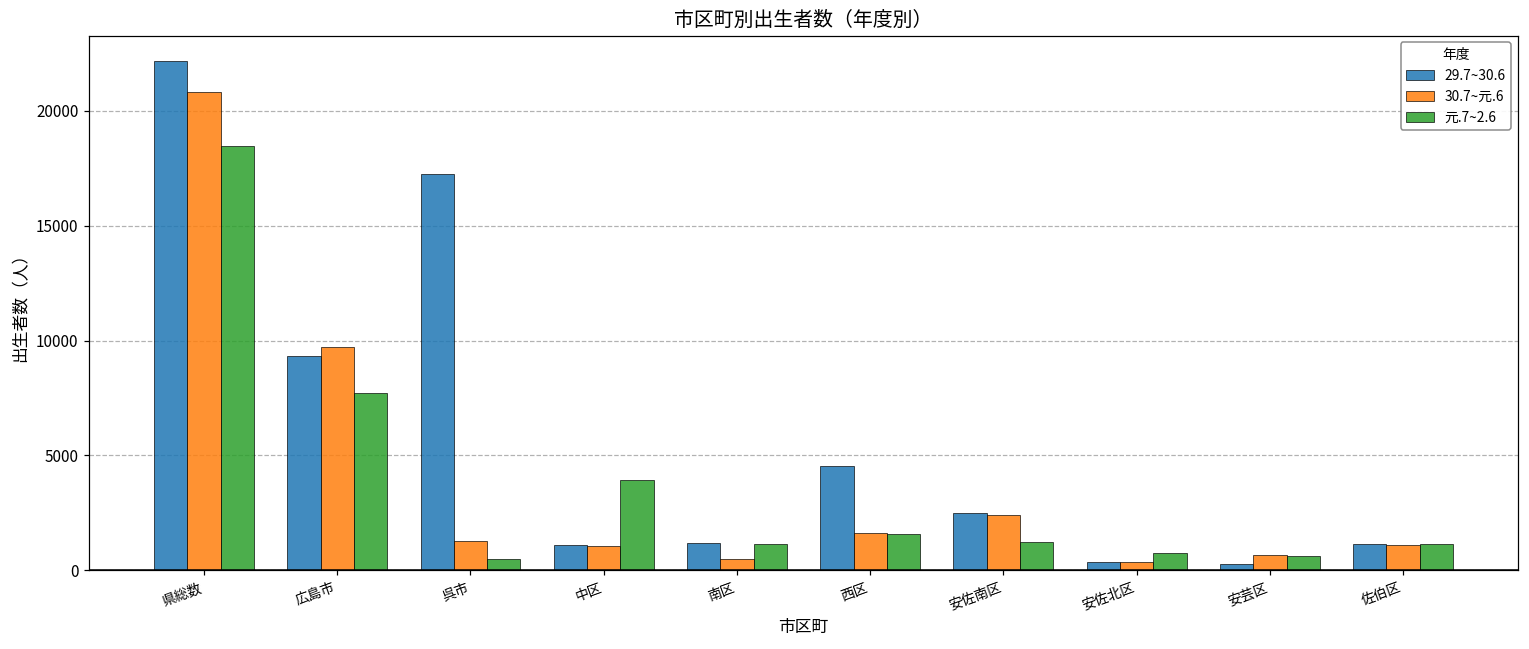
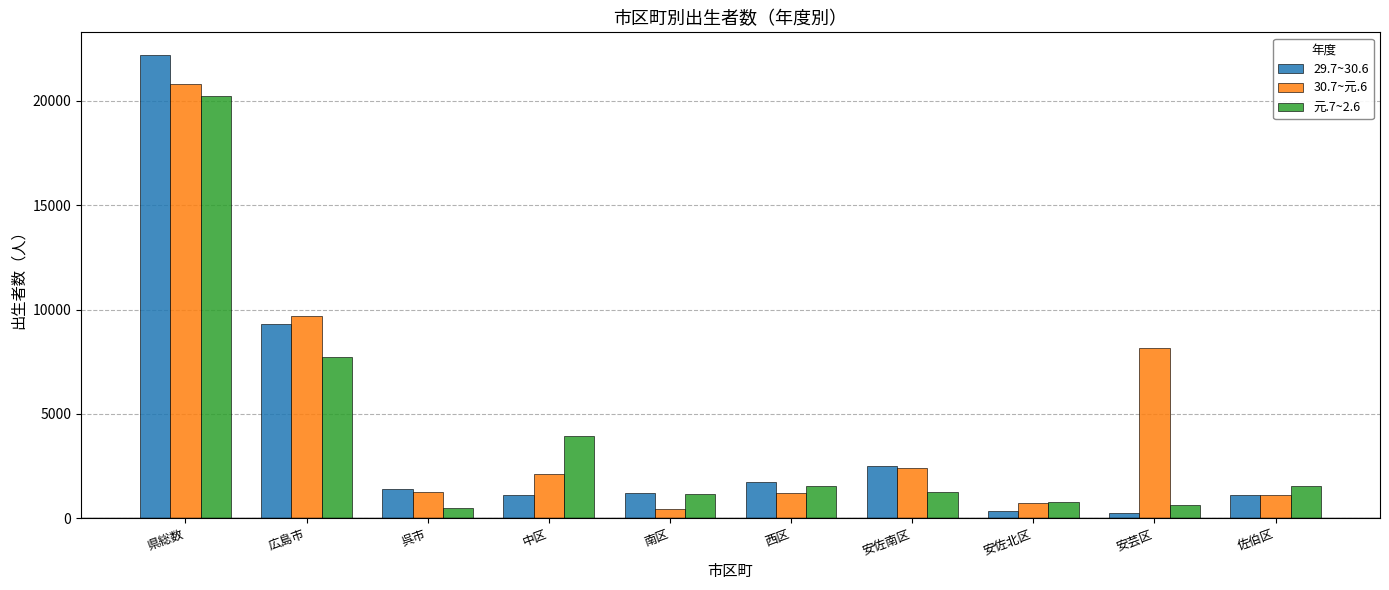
  {
    "29.7~30.6": {
      "県総数": 22200,
      "広島市": 9300,
-     "呉市": 17300,
+     "呉市": 1400,
      "中区": 1100,
      "南区": 1200,
-     "西区": 4500,
+     "西区": 1700,
      "安佐南区": 2500,
      "安佐北区": 400,
      "安芸区": 300,
      "佐伯区": 1100
    },
    "30.7~元.6": {
      "県総数": 20800,
      "広島市": 9700,
      "呉市": 1300,
-     "中区": 1100,
+     "中区": 2100,
      "南区": 500,
-     "西区": 1600,
+     "西区": 1200,
      "安佐南区": 2400,
-     "安佐北区": 400,
-     "安芸区": 700,
+     "安佐北区": 800,
+     "安芸区": 8200,
      "佐伯区": 1100
    },
    "元.7~2.6": {
-     "県総数": 18500,
+     "県総数": 20200,
      "広島市": 7700,
      "呉市": 500,
      "中区": 3900,
      "南区": 1100,
      "西区": 1600,
      "安佐南区": 1300,
      "安佐北区": 800,
      "安芸区": 600,
-     "佐伯区": 1100
+     "佐伯区": 1500
    }
  }
